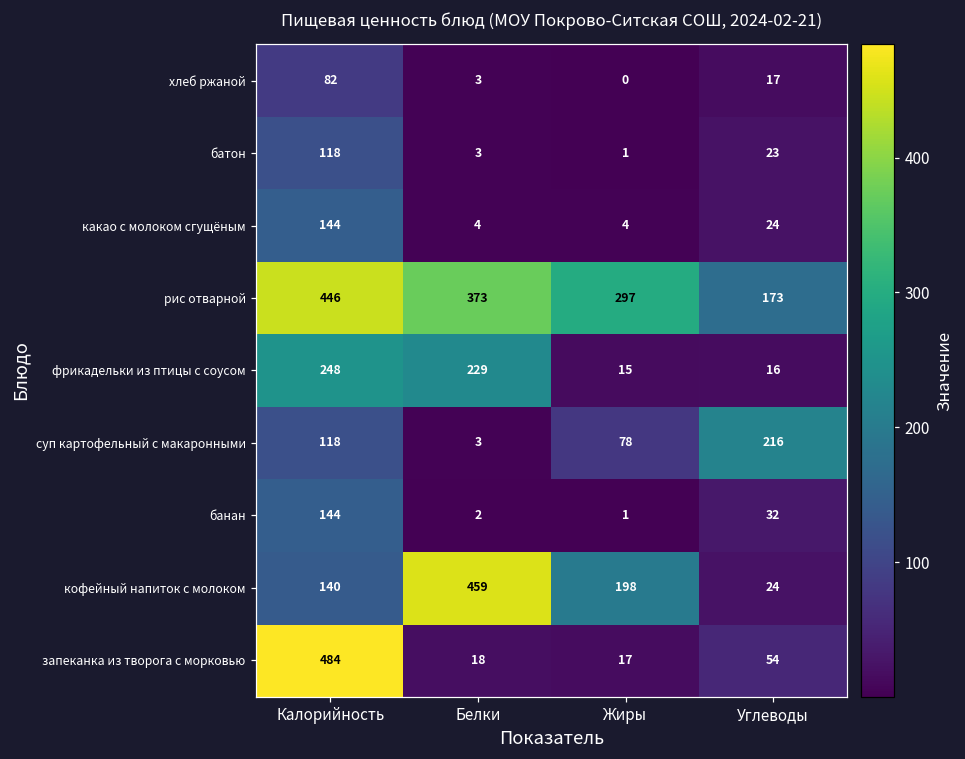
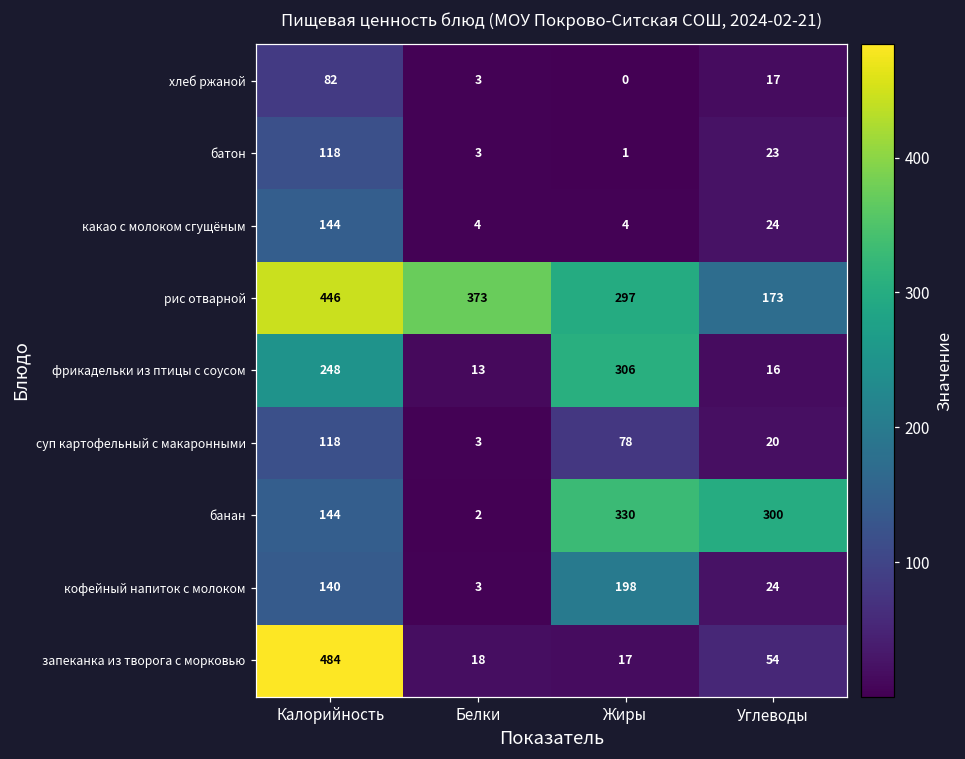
  {
    "хлеб ржаной": {
      "Калорийность": 82,
      "Белки": 3,
      "Жиры": 0,
      "Углеводы": 17
    },
    "батон": {
      "Калорийность": 118,
      "Белки": 3,
      "Жиры": 1,
      "Углеводы": 23
    },
    "какао с молоком сгущёным": {
      "Калорийность": 144,
      "Белки": 4,
      "Жиры": 4,
      "Углеводы": 24
    },
    "рис отварной": {
      "Калорийность": 446,
      "Белки": 373,
      "Жиры": 297,
      "Углеводы": 173
    },
    "фрикадельки из птицы с соусом": {
      "Калорийность": 248,
-     "Белки": 229,
-     "Жиры": 15,
+     "Белки": 13,
+     "Жиры": 306,
      "Углеводы": 16
    },
    "суп картофельный с макаронными": {
      "Калорийность": 118,
      "Белки": 3,
      "Жиры": 78,
-     "Углеводы": 216
+     "Углеводы": 20
    },
    "банан": {
      "Калорийность": 144,
      "Белки": 2,
-     "Жиры": 1,
-     "Углеводы": 32
+     "Жиры": 330,
+     "Углеводы": 300
    },
    "кофейный напиток с молоком": {
      "Калорийность": 140,
-     "Белки": 459,
+     "Белки": 3,
      "Жиры": 198,
      "Углеводы": 24
    },
    "запеканка из творога с морковью": {
      "Калорийность": 484,
      "Белки": 18,
      "Жиры": 17,
      "Углеводы": 54
    }
  }
